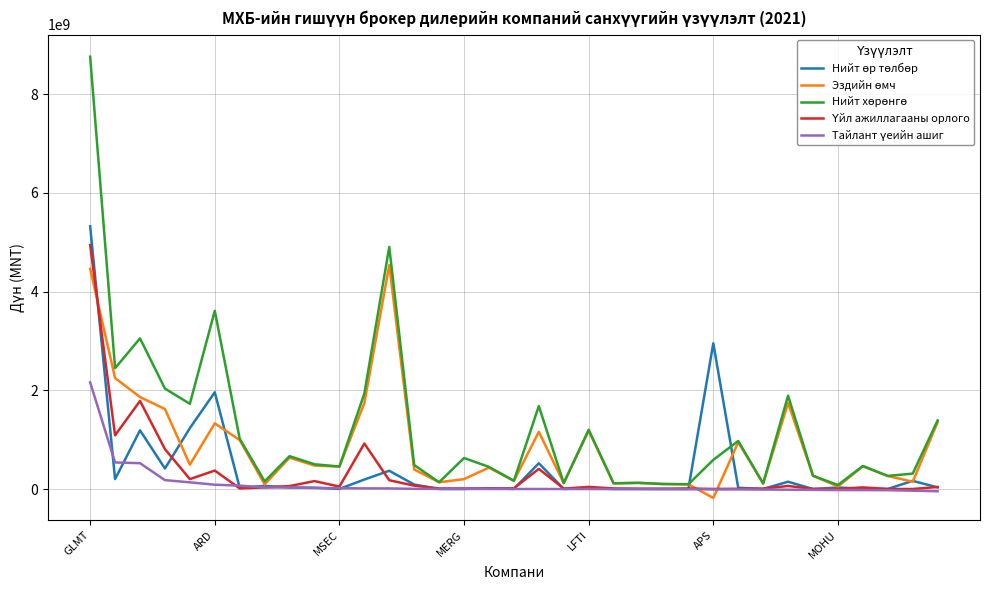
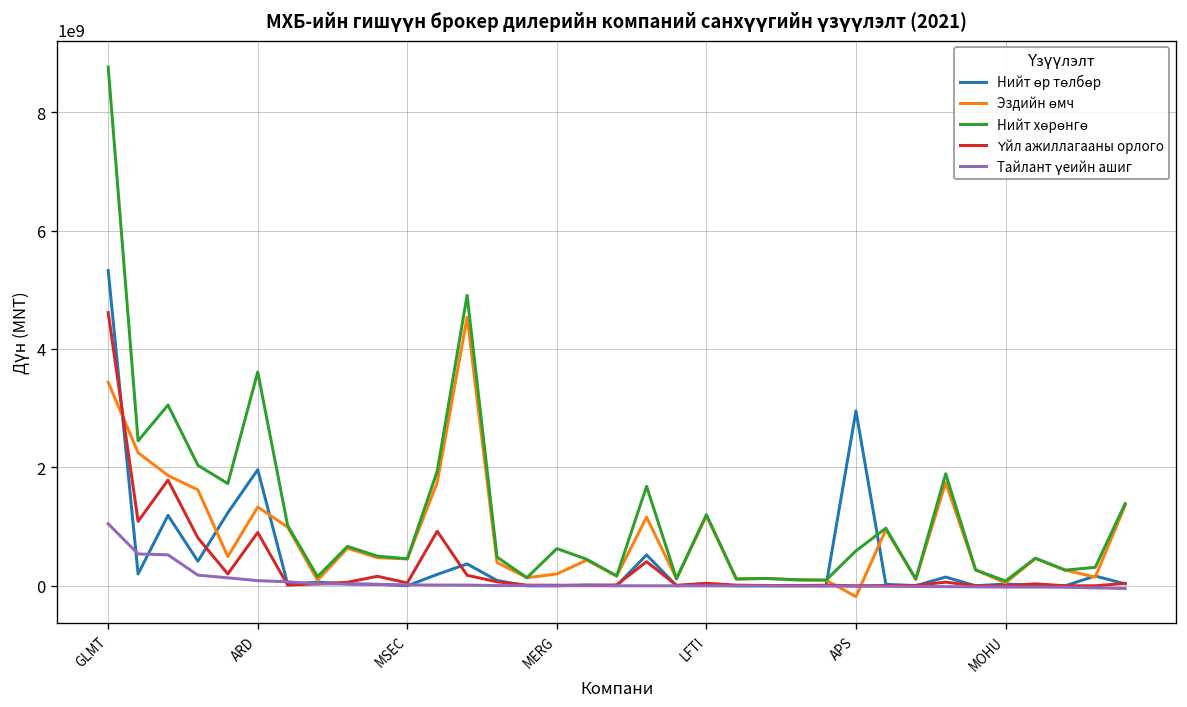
  {
    "Нийт өр төлбөр": {
      "GLMT": 5300000000,
      "ARD": 2000000000,
      "APS": 3000000000
    },
    "Эздийн өмч": {
-     "GLMT": 4500000000,
+     "GLMT": 3400000000,
      "ARD": 1300000000,
      "MERG": 200000000,
      "APS": -200000000
    },
    "Нийт хөрөнгө": {
      "GLMT": 8800000000,
      "ARD": 3600000000,
      "MERG": 600000000,
      "APS": 600000000
    },
    "Үйл ажиллагааны орлого": {
-     "GLMT": 4900000000,
-     "ARD": 400000000
+     "GLMT": 4600000000,
+     "ARD": 900000000
    },
    "Тайлант үеийн ашиг": {
-     "GLMT": 2200000000,
+     "GLMT": 1000000000,
      "ARD": 100000000
    }
  }
